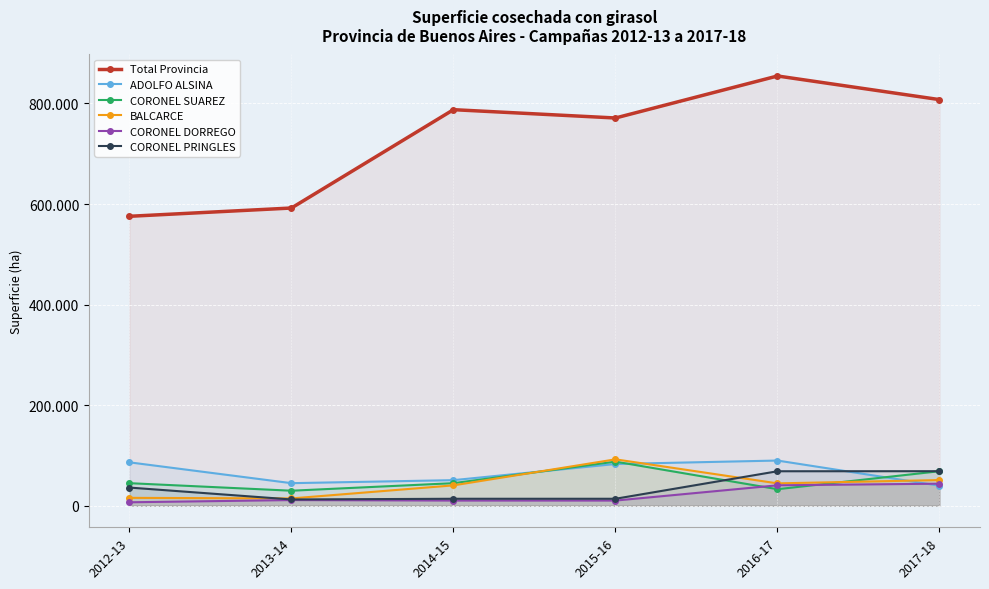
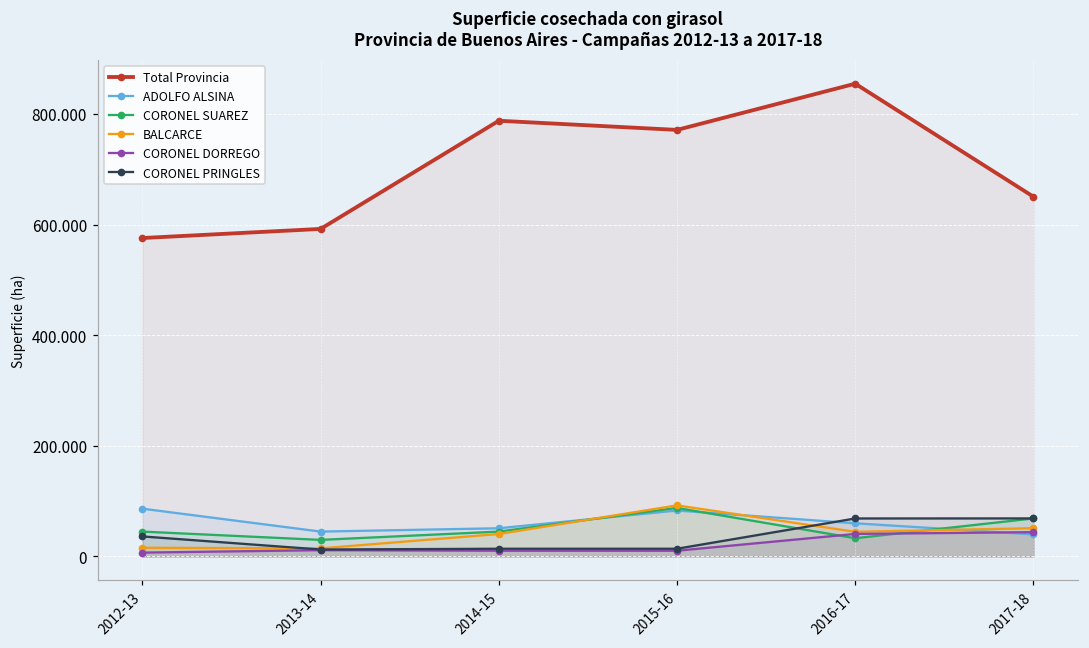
  {
    "Total Provincia": {
      "2012-13": 580,
      "2013-14": 590,
      "2014-15": 790,
      "2015-16": 770,
      "2016-17": 850,
-     "2017-18": 810
+     "2017-18": 650
    },
    "ADOLFO ALSINA": {
      "2012-13": 90,
      "2013-14": 50,
      "2014-15": 50,
-     "2016-17": 90
+     "2016-17": 60
    },
    "CORONEL SUAREZ": {
      "2012-13": 50,
      "2013-14": 30,
      "2016-17": 30
    },
    "BALCARCE": {
      "2012-13": 20,
      "2017-18": 50
    },
    "CORONEL DORREGO": {
      "2012-13": 10
    },
    "CORONEL PRINGLES": {
      "2012-13": 40,
      "2016-17": 70
    }
  }
